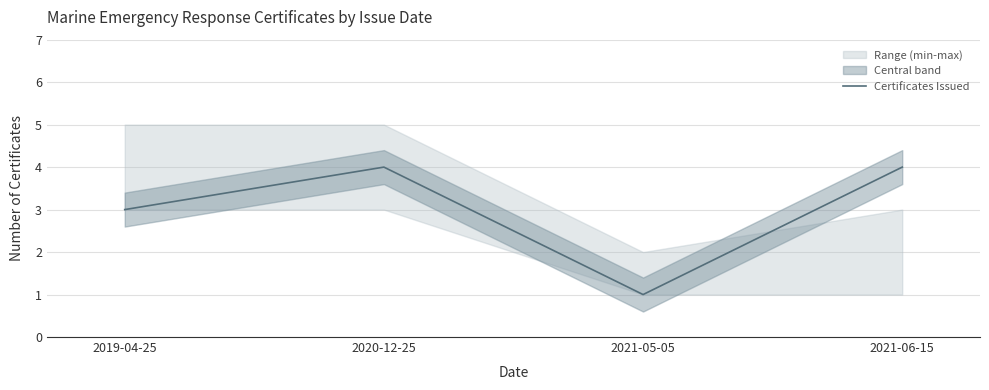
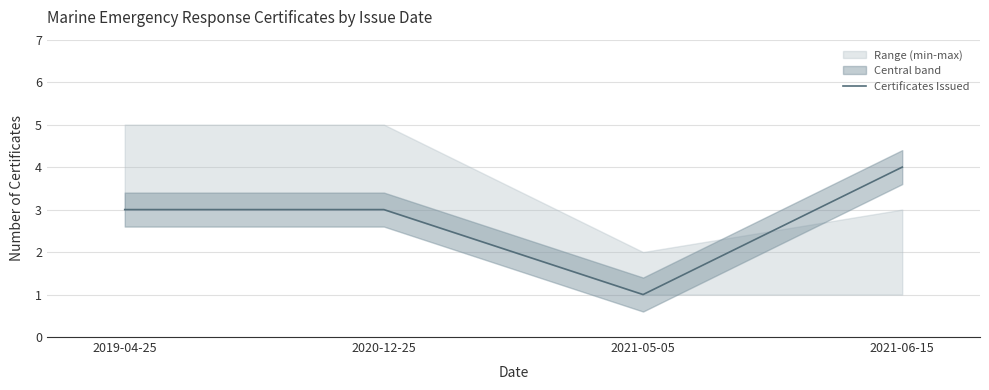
  {
    "Certificates Issued": {
      "2019-04-25": 3,
-     "2020-12-25": 4,
+     "2020-12-25": 3,
      "2021-05-05": 1,
      "2021-06-15": 4
    }
  }
